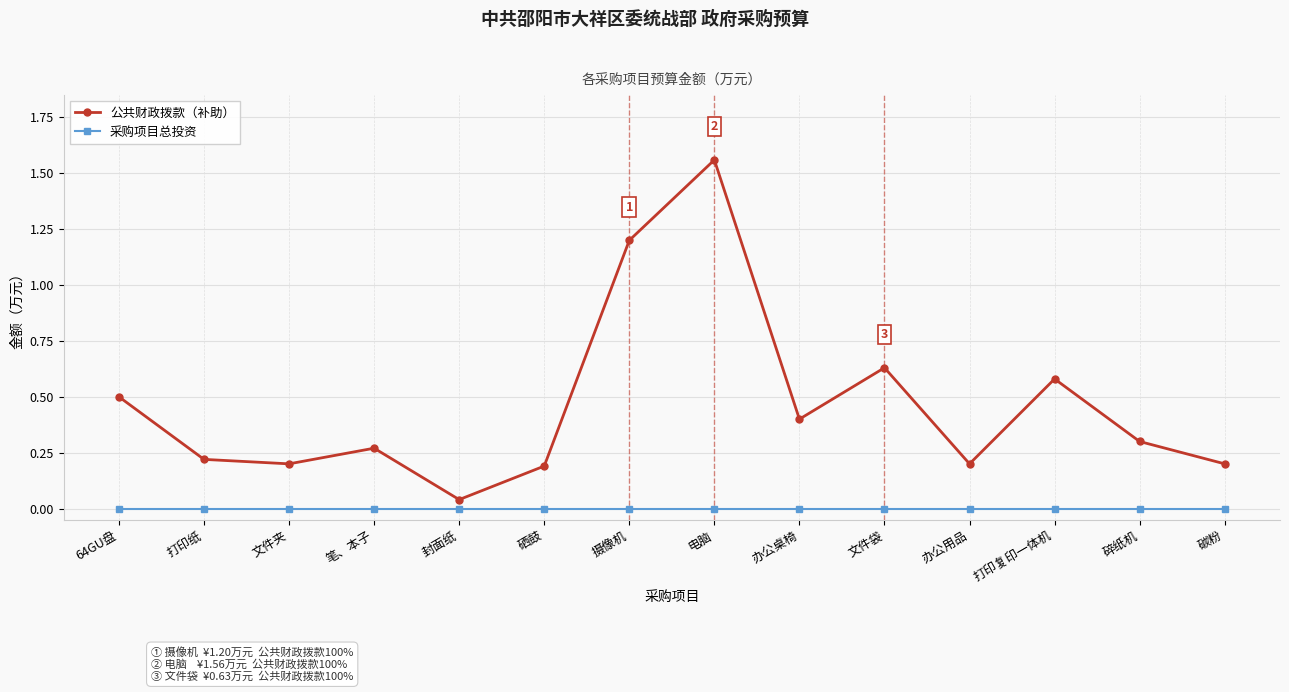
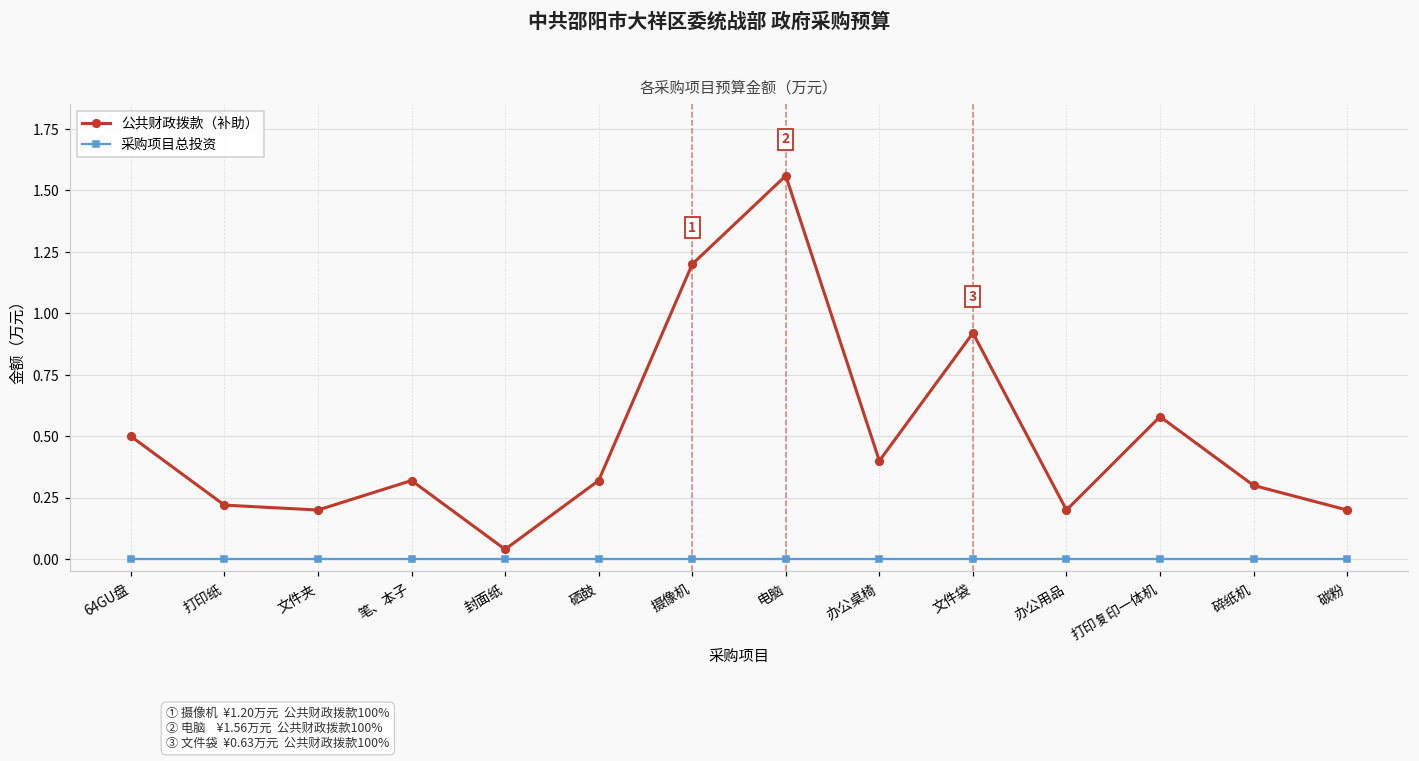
  {
    "公共财政拨款（补助）": {
      "64GU盘": 0.50,
      "打印纸": 0.22,
      "文件夹": 0.20,
-     "笔、本子": 0.27,
+     "笔、本子": 0.32,
      "封面纸": 0.04,
-     "硒鼓": 0.19,
+     "硒鼓": 0.32,
      "办公桌椅": 0.40,
-     "文件袋": 0.63,
+     "文件袋": 0.92,
      "办公用品": 0.20,
      "打印复印一体机": 0.58,
      "碎纸机": 0.30,
      "碳粉": 0.20
    },
    "采购项目总投资": {
      "64GU盘": 0.00,
      "打印纸": 0.00,
      "文件夹": 0.00,
      "笔、本子": 0.00,
      "封面纸": 0.00,
      "硒鼓": 0.00,
      "摄像机": 0.00,
      "电脑": 0.00,
      "办公桌椅": 0.00,
      "文件袋": 0.00,
      "办公用品": 0.00,
      "打印复印一体机": 0.00,
      "碎纸机": 0.00,
      "碳粉": 0.00
    }
  }
